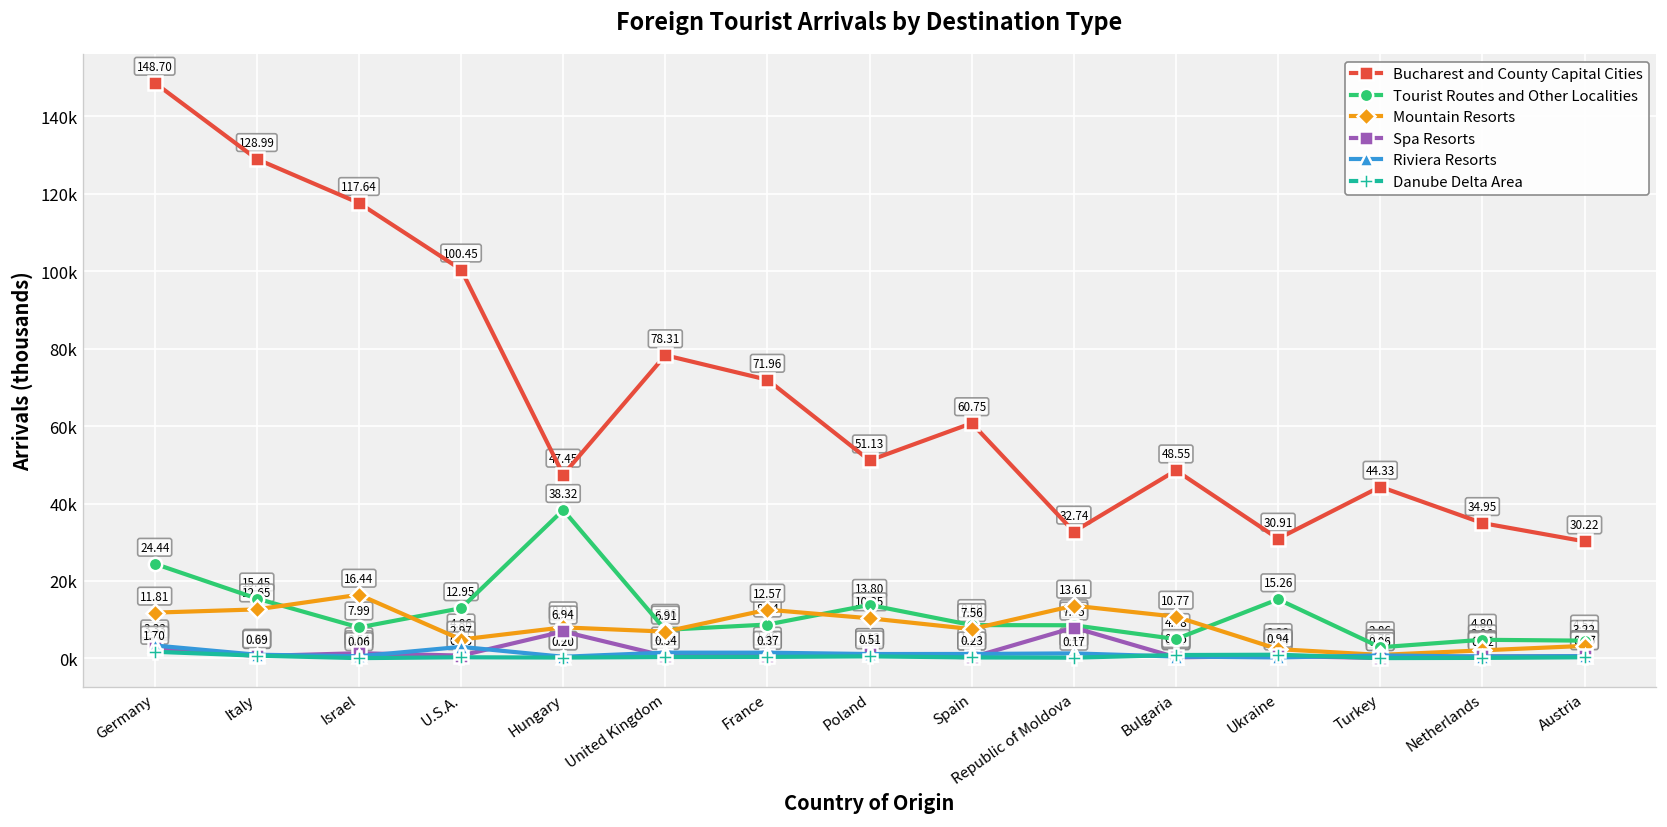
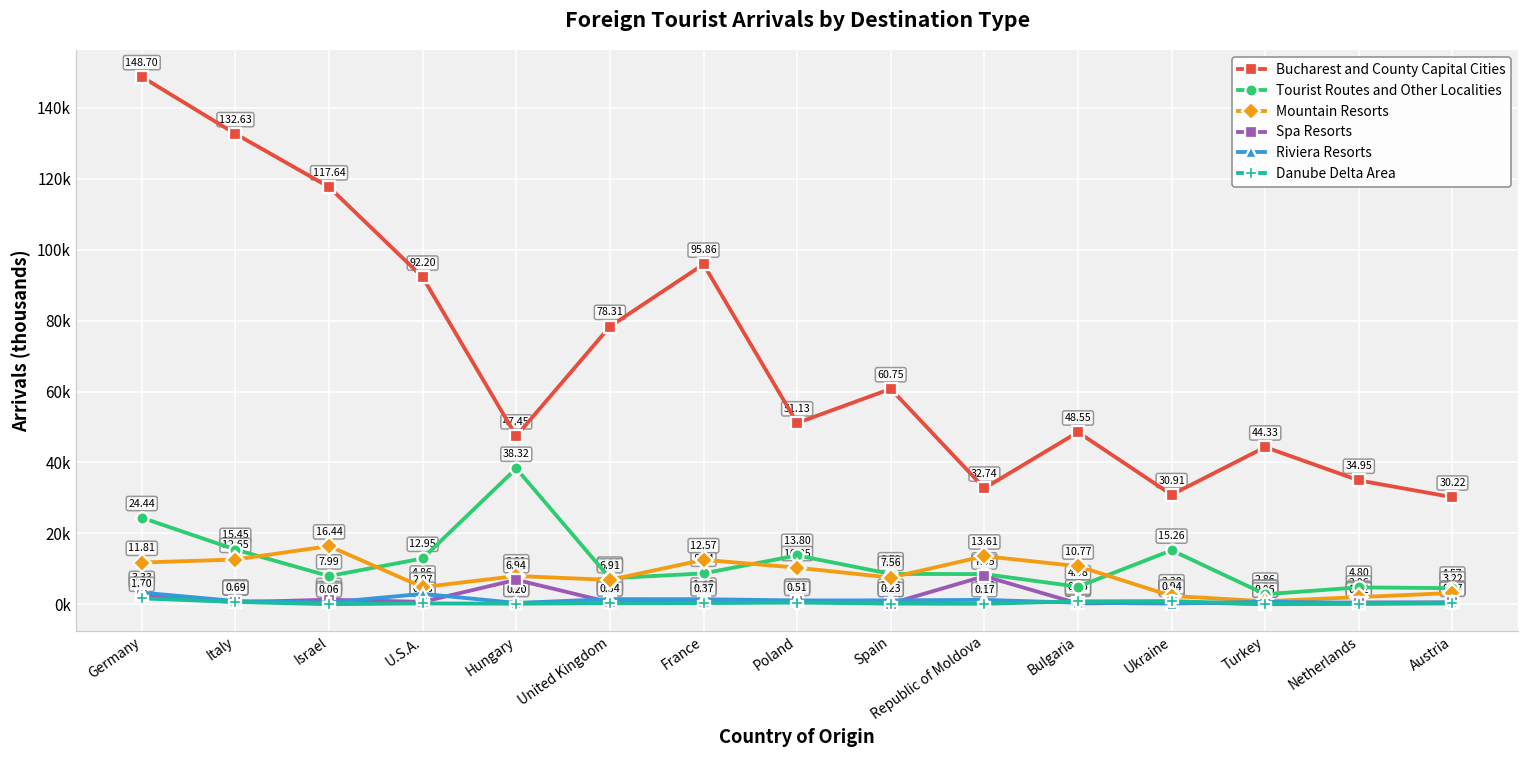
  {
    "Bucharest and County Capital Cities": {
-     "Italy": 128.99,
-     "U.S.A.": 100.45,
-     "France": 71.96
+     "Italy": 132.63,
+     "U.S.A.": 92.20,
+     "France": 95.86
    }
  }
